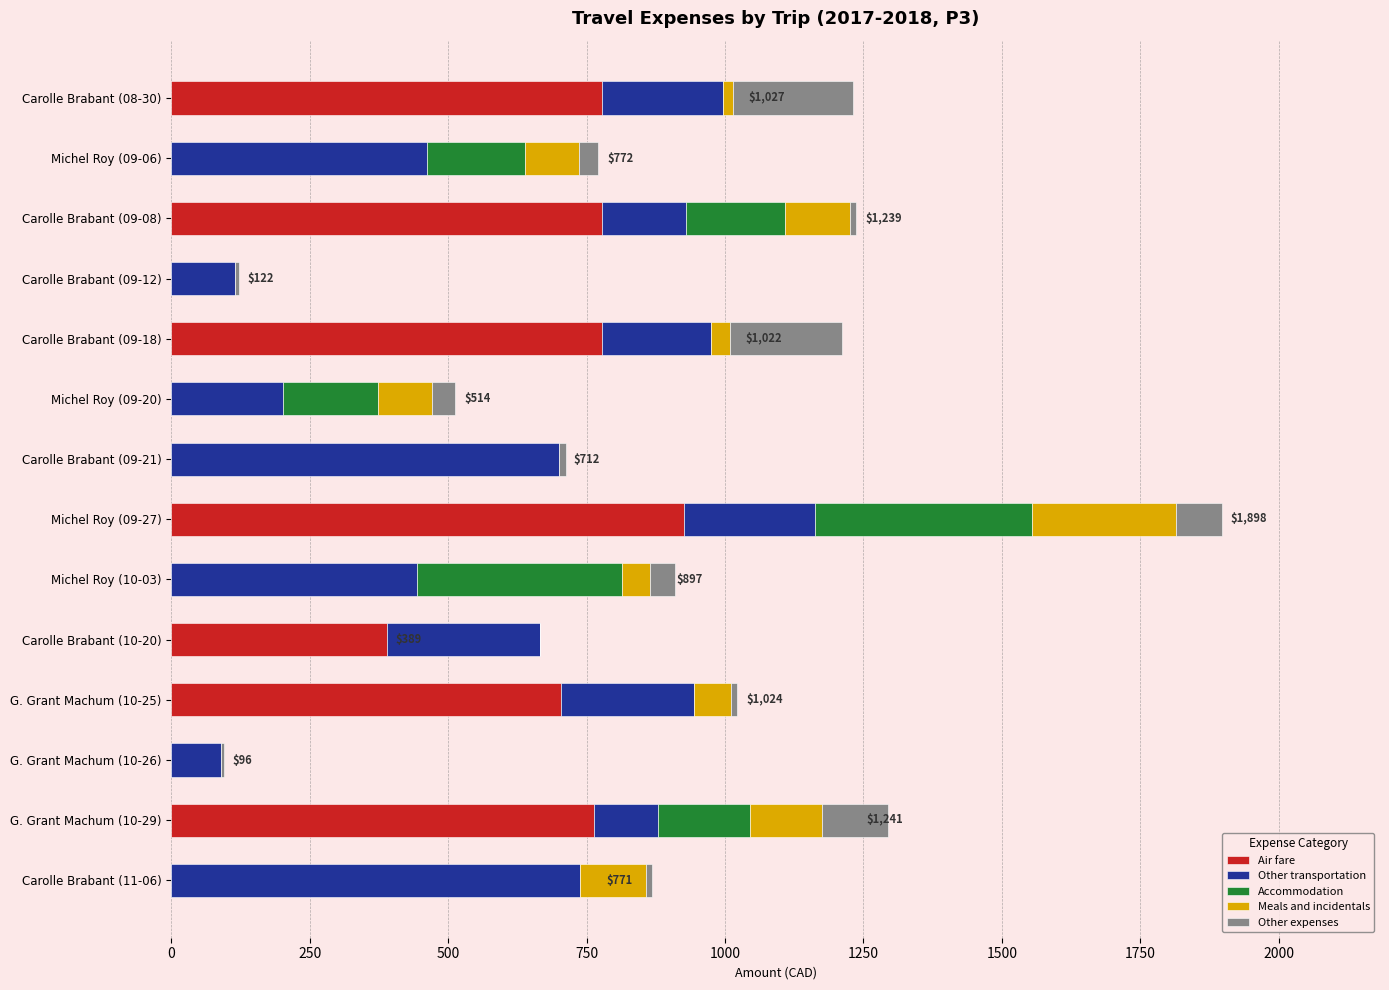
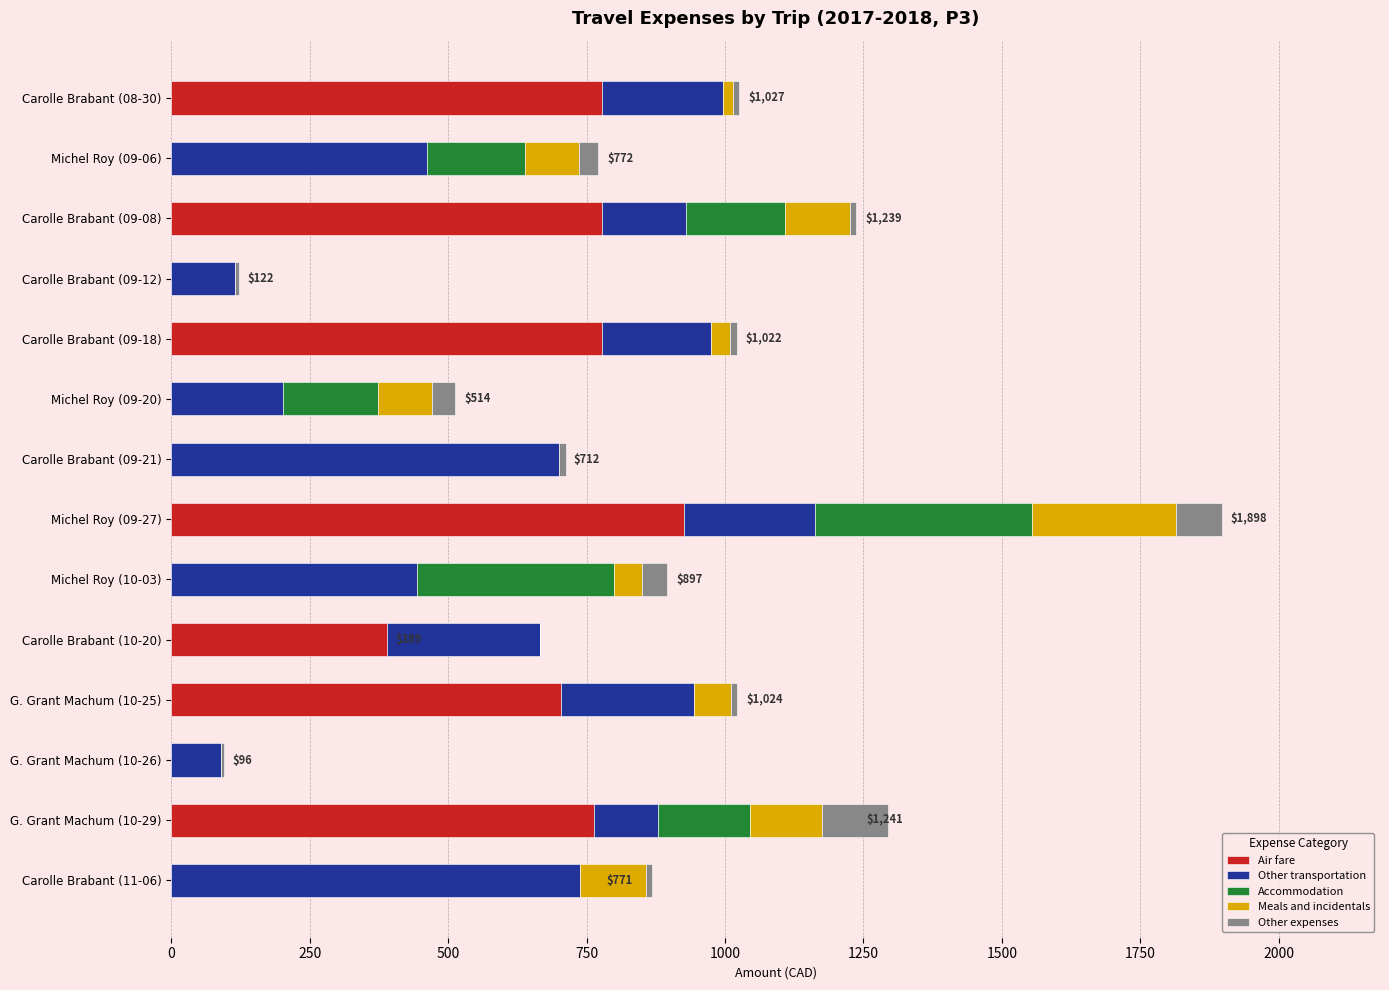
  {
    "Air fare": {
      "Carolle Brabant (10-20)": "$389"
    },
    "Other transportation": {
      "Carolle Brabant (08-30)": "220",
      "Michel Roy (09-06)": "460",
      "Carolle Brabant (09-08)": "150",
      "Carolle Brabant (09-12)": "120",
      "Carolle Brabant (09-18)": "200",
      "Michel Roy (09-20)": "200",
      "Carolle Brabant (09-21)": "700",
      "Michel Roy (09-27)": "240",
      "Michel Roy (10-03)": "440",
      "G. Grant Machum (10-25)": "240",
      "G. Grant Machum (10-26)": "90",
      "G. Grant Machum (10-29)": "120",
      "Carolle Brabant (11-06)": "740"
    },
    "Accommodation": {
      "Carolle Brabant (08-30)": "0",
      "Michel Roy (09-06)": "180",
      "Carolle Brabant (09-08)": "180",
      "Carolle Brabant (09-12)": "0",
      "Carolle Brabant (09-18)": "0",
      "Michel Roy (09-20)": "170",
      "Carolle Brabant (09-21)": "0",
      "Michel Roy (09-27)": "390",
-     "Michel Roy (10-03)": "370",
+     "Michel Roy (10-03)": "360",
      "Carolle Brabant (10-20)": "0",
      "G. Grant Machum (10-25)": "0",
      "G. Grant Machum (10-26)": "0",
      "G. Grant Machum (10-29)": "170",
      "Carolle Brabant (11-06)": "0"
    },
    "Meals and incidentals": {
      "Carolle Brabant (08-30)": "20",
      "Michel Roy (09-06)": "100",
      "Carolle Brabant (09-08)": "120",
      "Carolle Brabant (09-12)": "0",
      "Carolle Brabant (09-18)": "40",
      "Michel Roy (09-20)": "100",
      "Carolle Brabant (09-21)": "0",
      "Michel Roy (09-27)": "260",
      "Michel Roy (10-03)": "50",
      "Carolle Brabant (10-20)": "0",
      "G. Grant Machum (10-25)": "70",
      "G. Grant Machum (10-26)": "0",
      "G. Grant Machum (10-29)": "130"
    },
    "Other expenses": {
-     "Carolle Brabant (08-30)": "220",
-     "Carolle Brabant (09-18)": "200",
+     "Carolle Brabant (08-30)": "10",
+     "Carolle Brabant (09-18)": "10",
      "Carolle Brabant (10-20)": "0",
      "Carolle Brabant (11-06)": "10"
    }
  }
